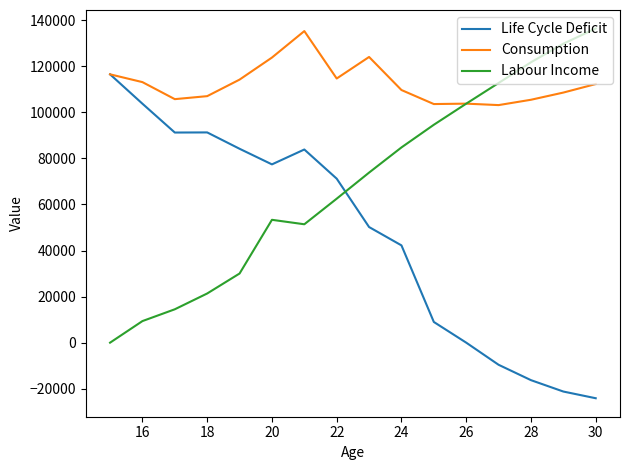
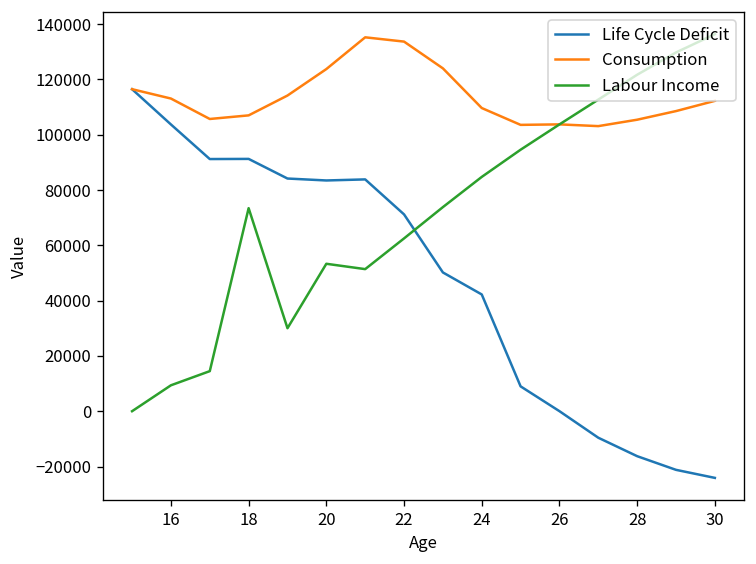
  {
    "Life Cycle Deficit": {
      "16": 104000,
      "18": 91000,
-     "20": 77000,
+     "20": 83000,
      "22": 71000,
      "24": 42000,
      "26": 0,
      "28": -16000,
      "30": -24000
    },
    "Consumption": {
      "16": 113000,
      "18": 107000,
      "20": 124000,
-     "22": 115000,
+     "22": 134000,
      "24": 110000,
      "28": 105000,
      "30": 112000
    },
    "Labour Income": {
      "16": 9000,
-     "18": 21000,
+     "18": 73000,
      "20": 53000,
      "22": 63000,
      "24": 85000
    }
  }
